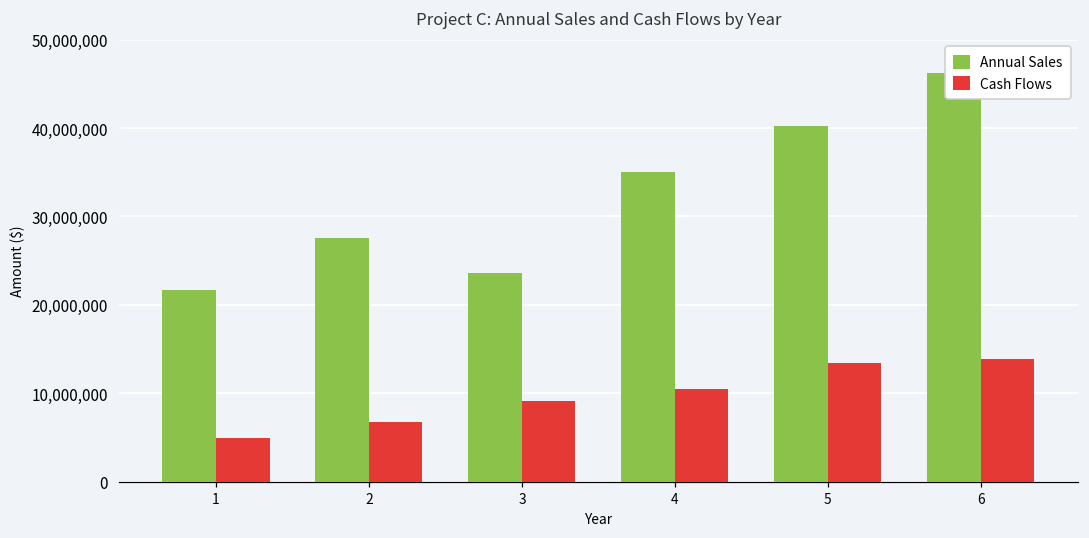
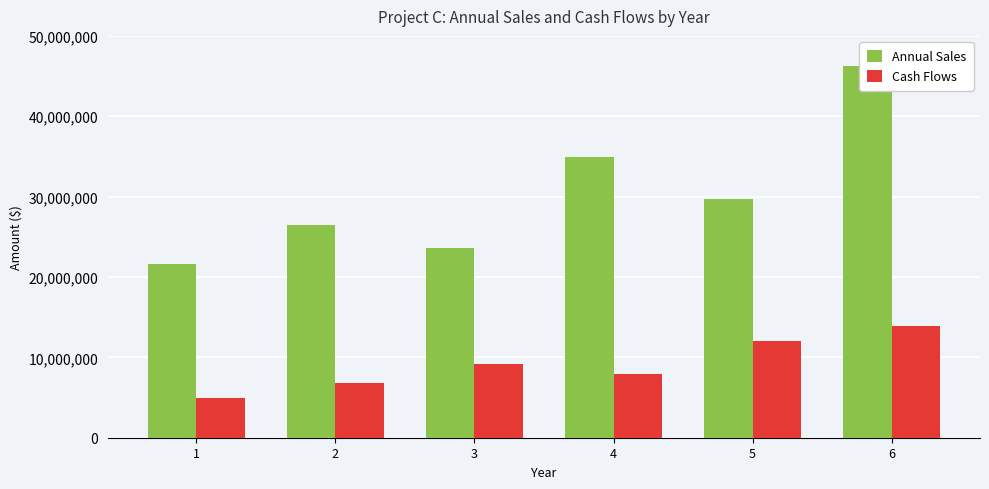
  {
    "Annual Sales": {
      "1": "22,000,000",
-     "2": "28,000,000",
+     "2": "26,000,000",
      "3": "24,000,000",
      "4": "35,000,000",
-     "5": "40,000,000"
+     "5": "30,000,000"
    },
    "Cash Flows": {
      "1": "5,000,000",
      "2": "7,000,000",
      "3": "9,000,000",
-     "4": "10,000,000",
-     "5": "13,000,000",
+     "4": "8,000,000",
+     "5": "12,000,000",
      "6": "14,000,000"
    }
  }
